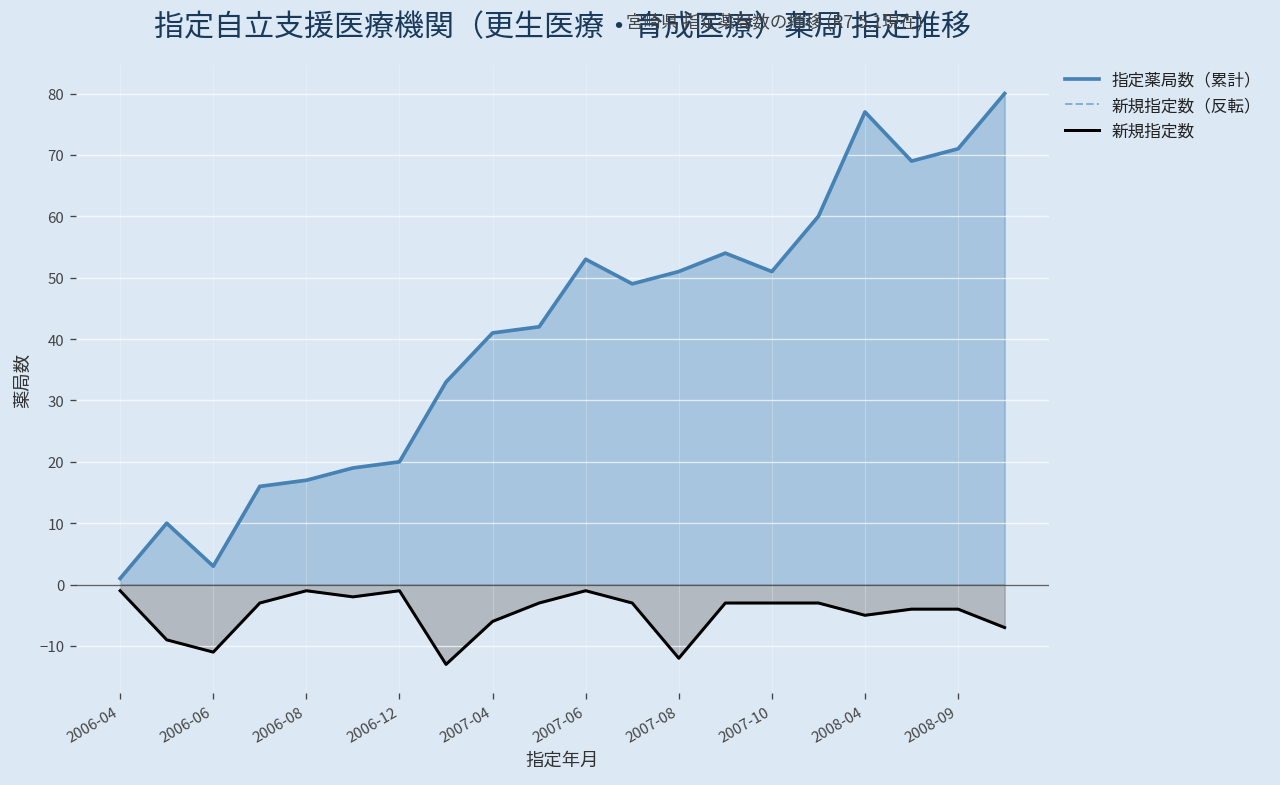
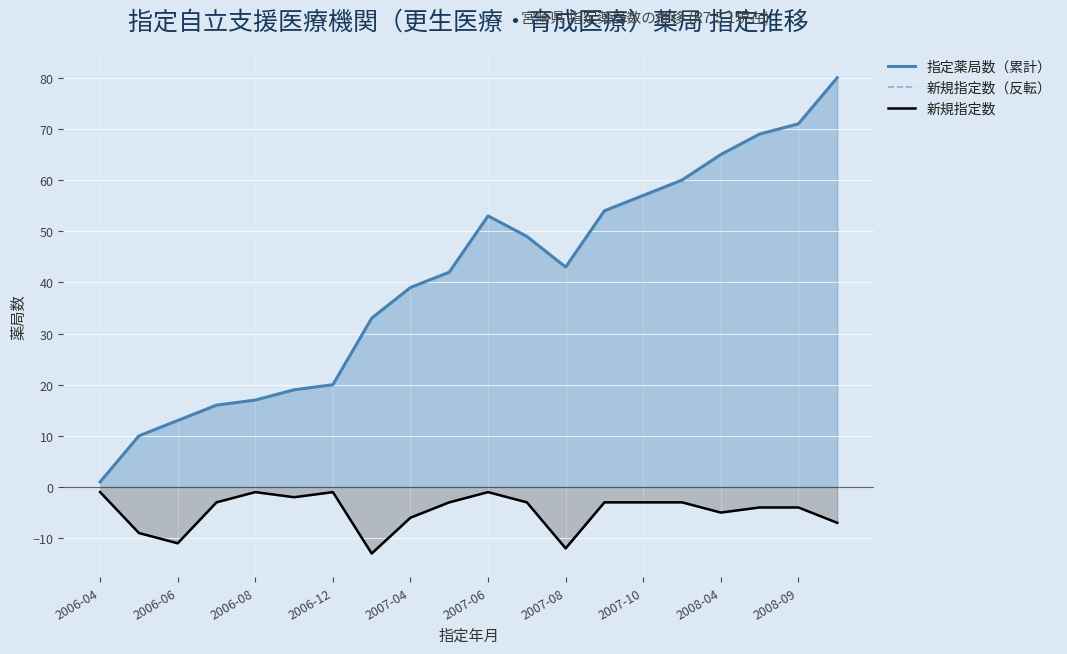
  {
    "指定薬局数（累計）": {
      "2006-04": 1,
-     "2006-06": 3,
+     "2006-06": 13,
      "2006-08": 17,
      "2006-12": 20,
-     "2007-04": 41,
+     "2007-04": 39,
      "2007-06": 53,
-     "2007-08": 51,
-     "2007-10": 51,
-     "2008-04": 77,
+     "2007-08": 43,
+     "2007-10": 57,
+     "2008-04": 65,
      "2008-09": 71
    },
    "新規指定数": {
      "2006-04": -1,
      "2006-06": -11,
      "2006-08": -1,
      "2006-12": -1,
      "2007-04": -6,
      "2007-06": -1,
      "2007-08": -12,
      "2007-10": -3,
      "2008-04": -5,
      "2008-09": -4
    }
  }
